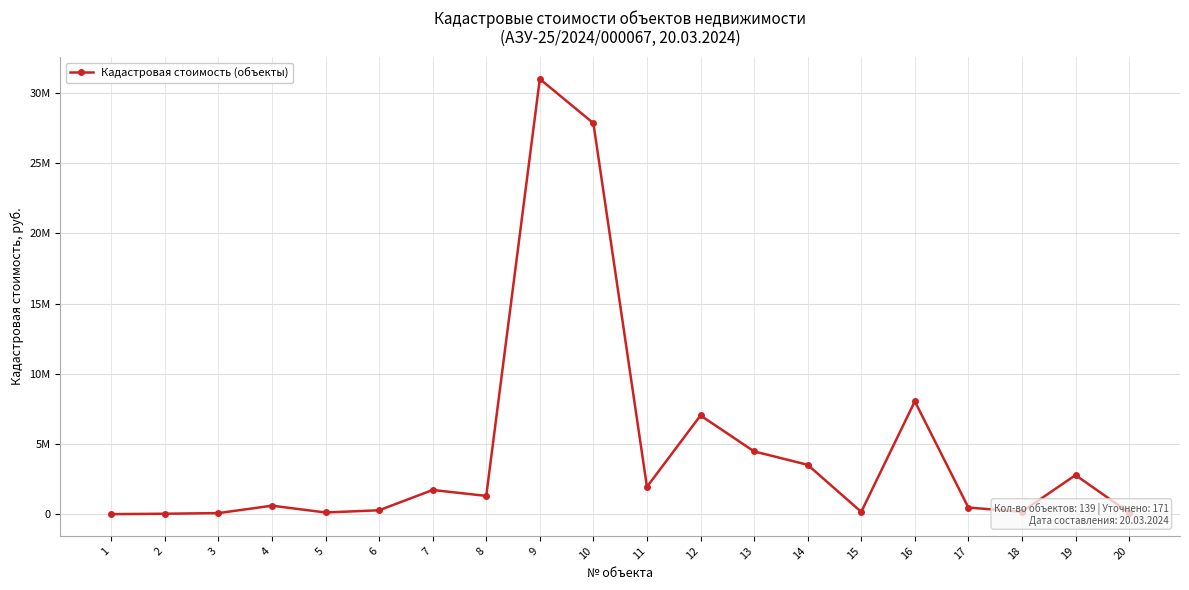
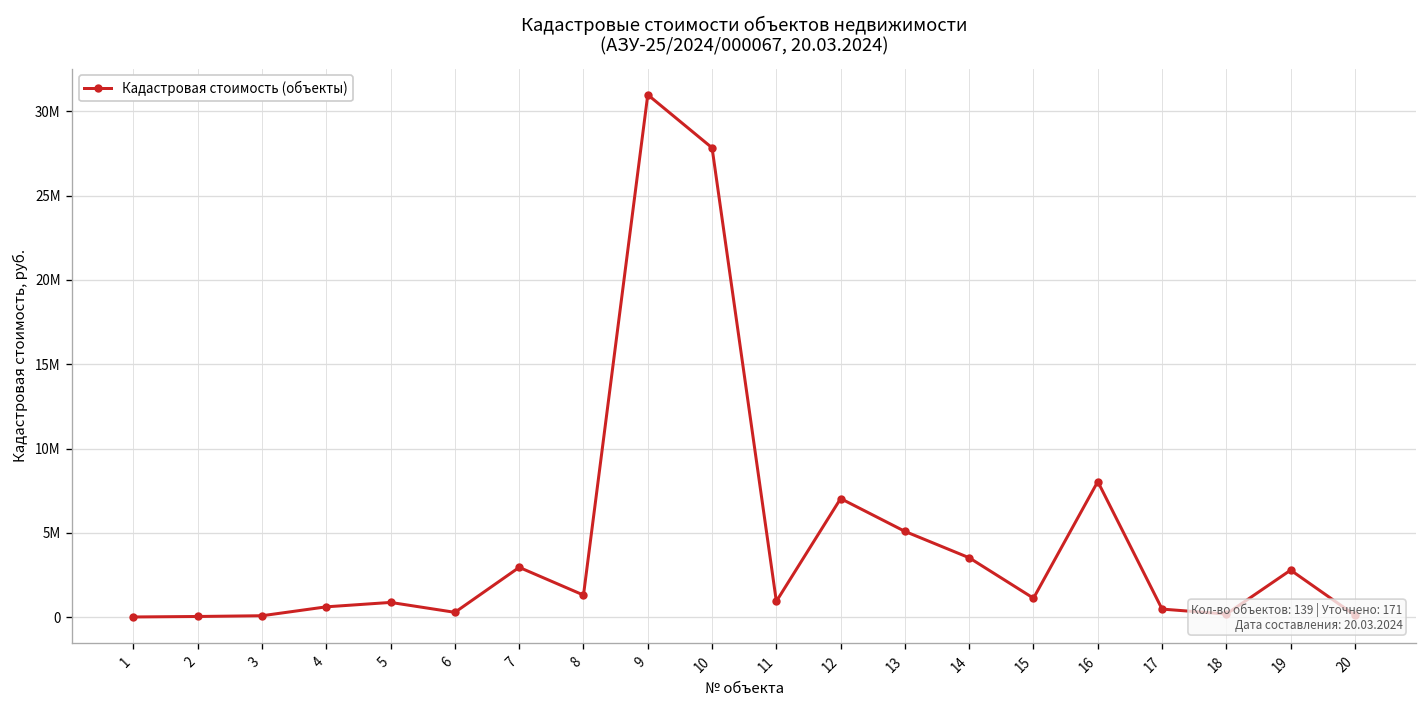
  {
    "1": 0,
    "2": 0,
    "3": 100000,
    "4": 600000,
-   "5": 100000,
+   "5": 900000,
    "6": 300000,
-   "7": 1700000,
+   "7": 3000000,
    "8": 1300000,
    "9": 31000000,
    "10": 27800000,
-   "11": 2000000,
+   "11": 900000,
    "12": 7000000,
-   "13": 4500000,
+   "13": 5100000,
    "14": 3500000,
-   "15": 200000,
+   "15": 1100000,
    "16": 8000000,
    "17": 500000,
    "19": 2800000
  }
